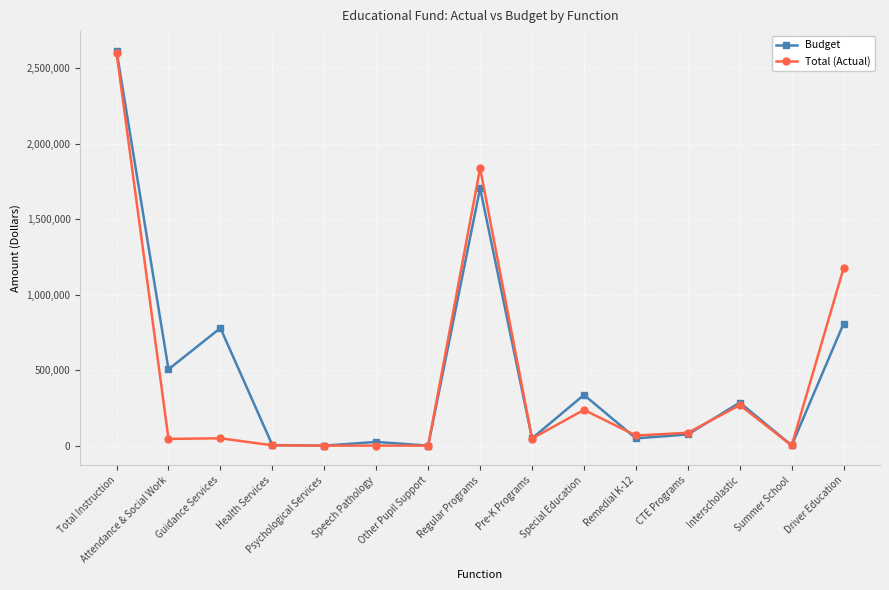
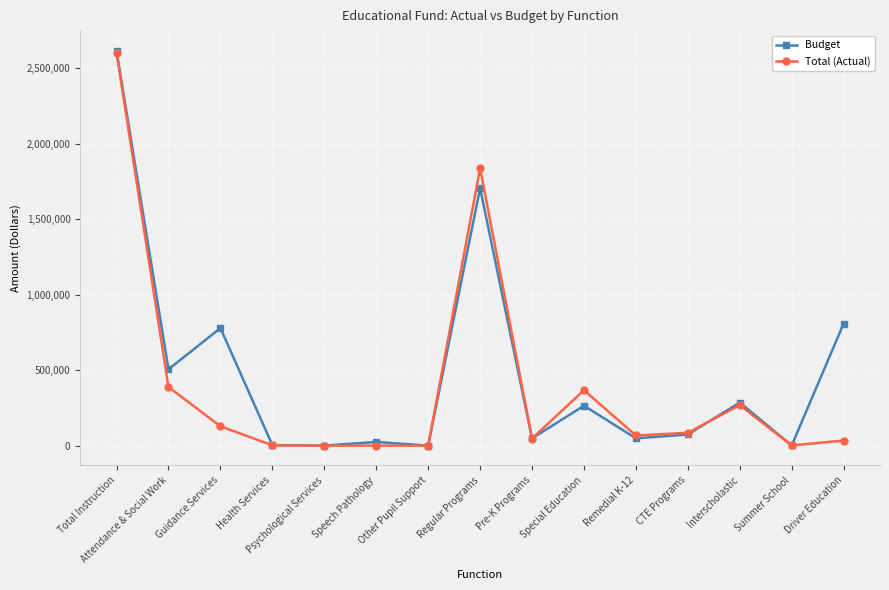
  {
    "Budget": {
      "Attendance & Social Work": "510,000",
      "Guidance Services": "780,000",
      "Speech Pathology": "20,000",
      "Regular Programs": "1,710,000",
-     "Special Education": "340,000",
+     "Special Education": "260,000",
      "Remedial K-12": "50,000",
      "Driver Education": "810,000"
    },
    "Total (Actual)": {
-     "Attendance & Social Work": "40,000",
-     "Guidance Services": "50,000",
+     "Attendance & Social Work": "390,000",
+     "Guidance Services": "130,000",
      "Speech Pathology": "0",
      "Regular Programs": "1,840,000",
-     "Special Education": "240,000",
+     "Special Education": "370,000",
      "Remedial K-12": "70,000",
-     "Driver Education": "1,180,000"
+     "Driver Education": "30,000"
    }
  }
